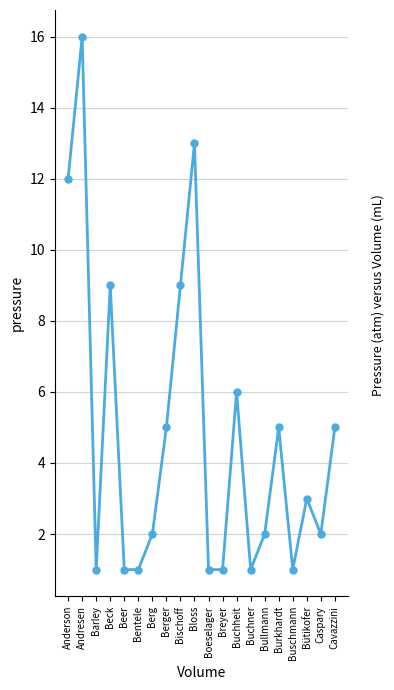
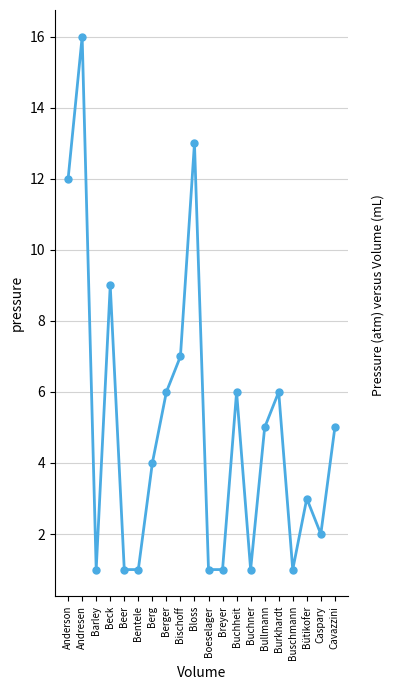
  {
    "Anderson": 12,
    "Andresen": 16,
    "Barley": 1,
    "Beck": 9,
    "Beer": 1,
    "Bentele": 1,
-   "Berg": 2,
-   "Berger": 5,
-   "Bischoff": 9,
+   "Berg": 4,
+   "Berger": 6,
+   "Bischoff": 7,
    "Bloss": 13,
    "Boeselager": 1,
    "Breyer": 1,
    "Buchheit": 6,
    "Buchner": 1,
-   "Bullmann": 2,
-   "Burkhardt": 5,
+   "Bullmann": 5,
+   "Burkhardt": 6,
    "Buschmann": 1,
    "Bütikofer": 3,
    "Caspary": 2,
    "Cavazzini": 5
  }
